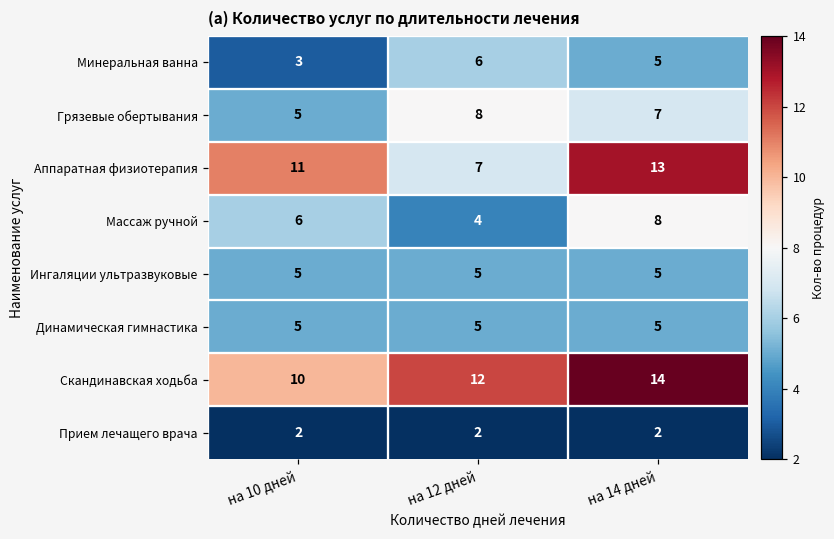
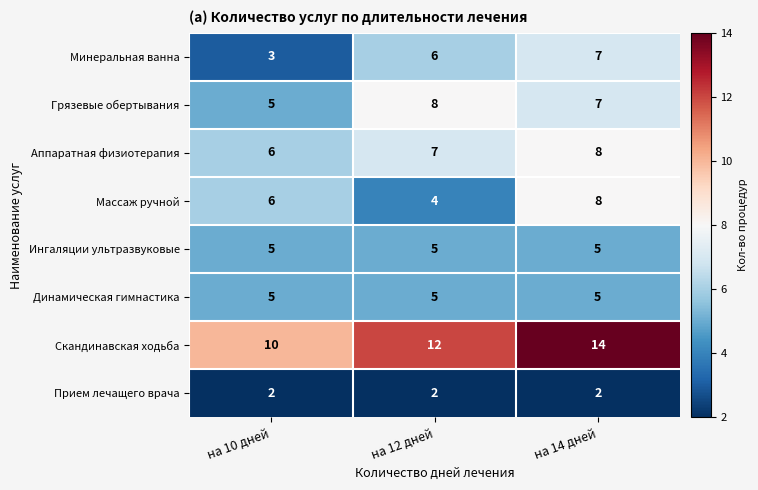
  {
    "Минеральная ванна": {
      "на 10 дней": 3,
      "на 12 дней": 6,
-     "на 14 дней": 5
+     "на 14 дней": 7
    },
    "Грязевые обертывания": {
      "на 10 дней": 5,
      "на 12 дней": 8,
      "на 14 дней": 7
    },
    "Аппаратная физиотерапия": {
-     "на 10 дней": 11,
+     "на 10 дней": 6,
      "на 12 дней": 7,
-     "на 14 дней": 13
+     "на 14 дней": 8
    },
    "Массаж ручной": {
      "на 10 дней": 6,
      "на 12 дней": 4,
      "на 14 дней": 8
    },
    "Ингаляции ультразвуковые": {
      "на 10 дней": 5,
      "на 12 дней": 5,
      "на 14 дней": 5
    },
    "Динамическая гимнастика": {
      "на 10 дней": 5,
      "на 12 дней": 5,
      "на 14 дней": 5
    },
    "Скандинавская ходьба": {
      "на 10 дней": 10,
      "на 12 дней": 12,
      "на 14 дней": 14
    },
    "Прием лечащего врача": {
      "на 10 дней": 2,
      "на 12 дней": 2,
      "на 14 дней": 2
    }
  }
